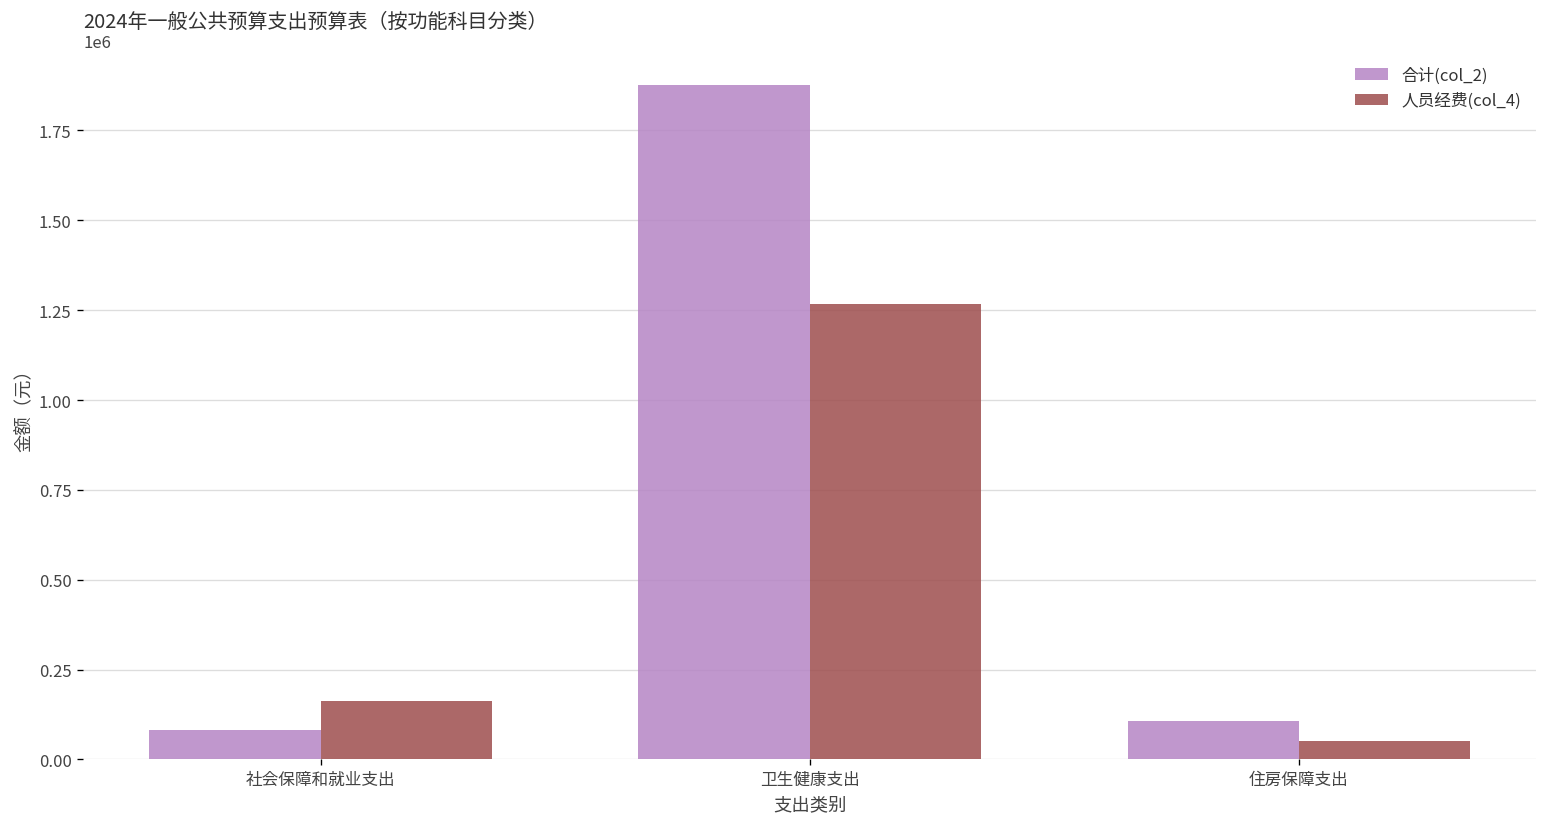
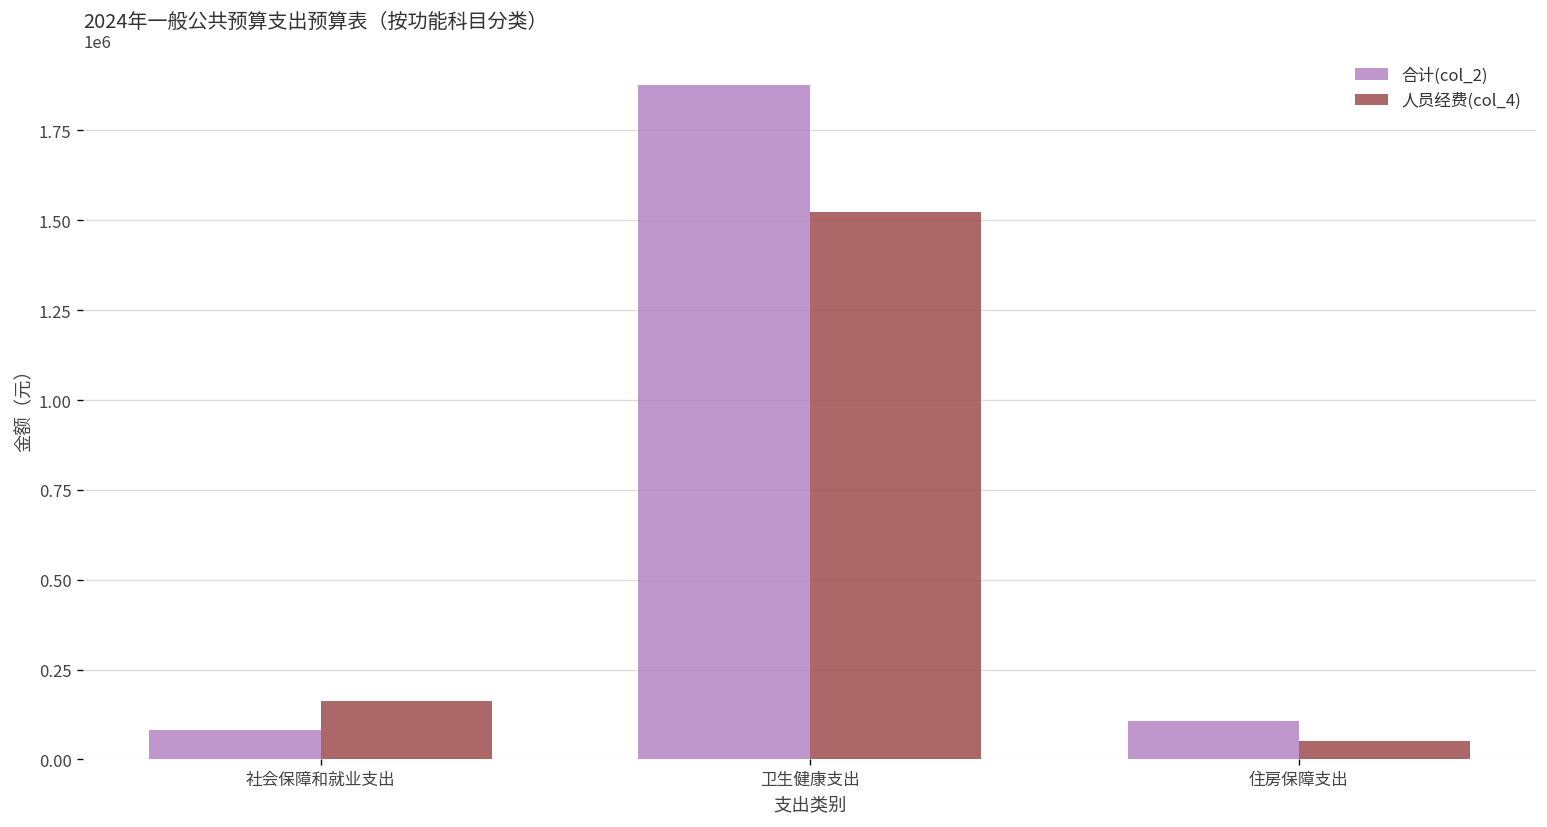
  {
    "合计(col_2)": {
      "社会保障和就业支出": 80000,
      "卫生健康支出": 1880000,
      "住房保障支出": 110000
    },
    "人员经费(col_4)": {
      "社会保障和就业支出": 160000,
-     "卫生健康支出": 1270000,
+     "卫生健康支出": 1520000,
      "住房保障支出": 50000
    }
  }
